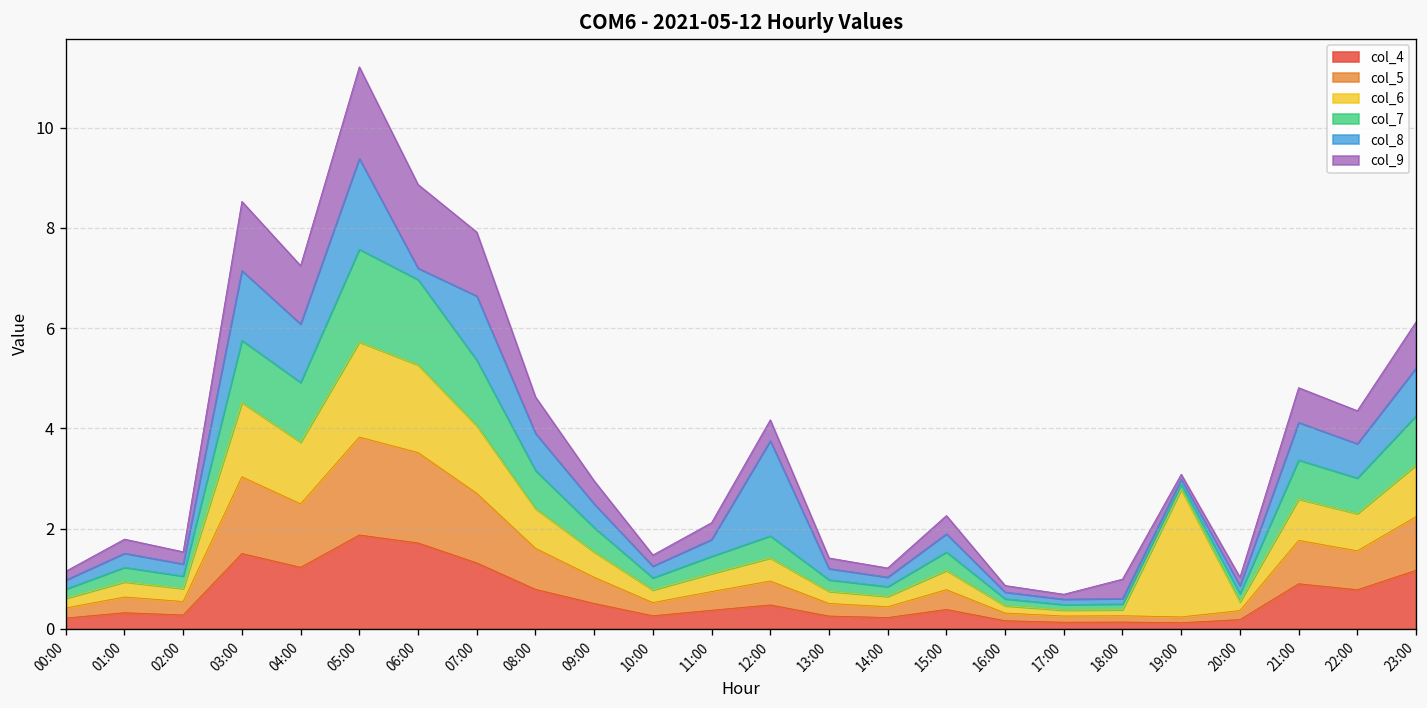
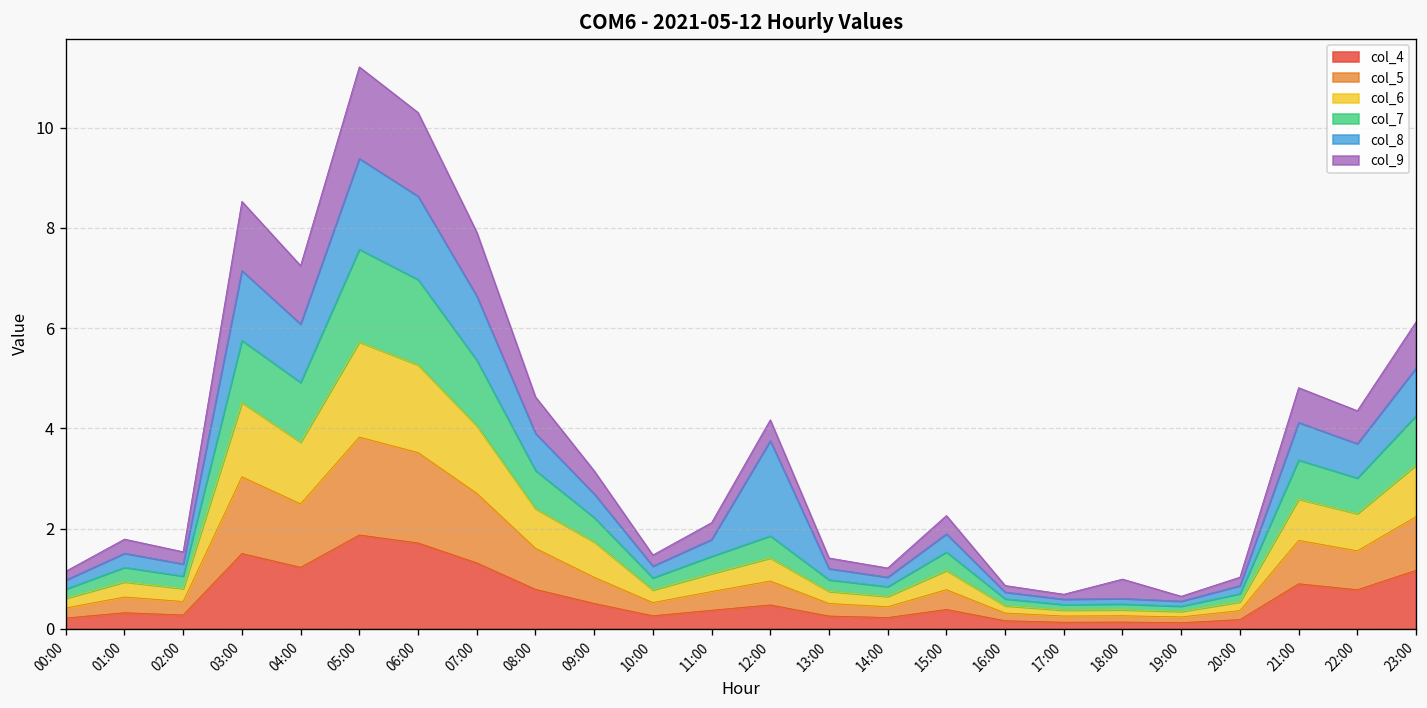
  {
    "col_6": {
      "00:00": 0.2,
      "01:00": 0.3,
      "02:00": 0.3,
      "03:00": 1.5,
      "04:00": 1.2,
      "05:00": 1.9,
      "06:00": 1.7,
      "07:00": 1.3,
      "08:00": 0.8,
-     "09:00": 0.5,
+     "09:00": 0.7,
      "10:00": 0.3,
      "11:00": 0.4,
      "12:00": 0.5,
      "13:00": 0.2,
      "14:00": 0.2,
      "15:00": 0.4,
      "16:00": 0.1,
      "17:00": 0.1,
      "18:00": 0.1,
-     "19:00": 2.5,
+     "19:00": 0.1,
      "20:00": 0.2,
      "21:00": 0.8,
      "22:00": 0.7,
      "23:00": 1.0
    },
    "col_7": {
      "00:00": 0.2,
      "01:00": 0.3,
      "02:00": 0.2,
      "03:00": 1.2,
      "04:00": 1.2,
      "05:00": 1.8,
      "06:00": 1.7,
      "07:00": 1.3,
      "08:00": 0.8,
      "09:00": 0.5,
      "10:00": 0.2,
      "11:00": 0.3,
      "12:00": 0.4,
      "13:00": 0.2,
      "14:00": 0.2,
      "15:00": 0.4,
      "16:00": 0.1,
      "17:00": 0.1,
      "18:00": 0.1,
      "19:00": 0.1,
      "20:00": 0.2,
      "21:00": 0.8,
      "22:00": 0.7,
      "23:00": 1.0
    },
    "col_8": {
      "00:00": 0.2,
      "01:00": 0.3,
      "02:00": 0.2,
      "03:00": 1.4,
      "04:00": 1.2,
      "05:00": 1.8,
-     "06:00": 0.2,
+     "06:00": 1.7,
      "07:00": 1.3,
      "08:00": 0.7,
      "09:00": 0.5,
      "10:00": 0.2,
      "11:00": 0.3,
      "12:00": 1.9,
      "13:00": 0.2,
      "14:00": 0.2,
      "15:00": 0.4,
      "16:00": 0.1,
      "17:00": 0.1,
      "18:00": 0.1,
      "19:00": 0.1,
      "20:00": 0.2,
      "21:00": 0.7,
      "22:00": 0.7,
      "23:00": 0.9
    },
    "col_9": {
      "00:00": 0.2,
      "01:00": 0.3,
      "02:00": 0.2,
      "03:00": 1.4,
      "04:00": 1.2,
      "05:00": 1.8,
      "06:00": 1.7,
      "07:00": 1.3,
      "08:00": 0.7,
      "09:00": 0.5,
      "10:00": 0.2,
      "11:00": 0.3,
      "12:00": 0.4,
      "13:00": 0.2,
      "14:00": 0.2,
      "15:00": 0.4,
      "16:00": 0.1,
      "17:00": 0.1,
      "18:00": 0.4,
      "19:00": 0.1,
      "20:00": 0.2,
      "21:00": 0.7,
      "22:00": 0.7,
      "23:00": 0.9
    }
  }
